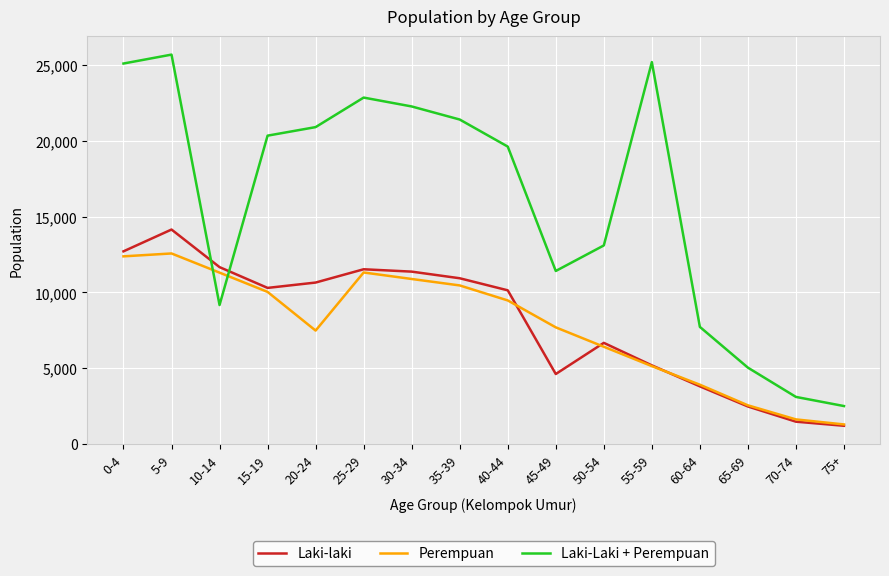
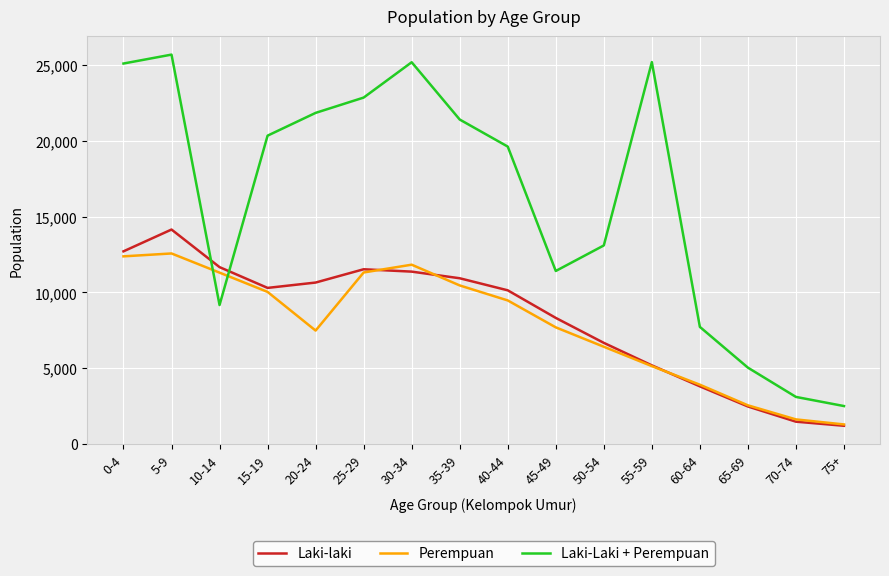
  {
    "Laki-laki": {
      "0-4": "12,700",
      "5-9": "14,100",
      "10-14": "11,700",
      "15-19": "10,300",
      "20-24": "10,700",
      "25-29": "11,500",
      "30-34": "11,400",
      "35-39": "10,900",
      "40-44": "10,100",
-     "45-49": "4,600",
+     "45-49": "8,300",
      "50-54": "6,700"
    },
    "Perempuan": {
      "0-4": "12,400",
      "5-9": "12,600",
      "10-14": "11,300",
      "15-19": "10,000",
      "20-24": "7,500",
      "25-29": "11,300",
-     "30-34": "10,900",
+     "30-34": "11,800",
      "35-39": "10,500",
      "40-44": "9,500",
      "45-49": "7,700",
      "50-54": "6,400"
    },
    "Laki-Laki + Perempuan": {
      "0-4": "25,100",
      "5-9": "25,700",
      "10-14": "9,200",
      "15-19": "20,300",
-     "20-24": "20,900",
+     "20-24": "21,800",
      "25-29": "22,800",
-     "30-34": "22,300",
+     "30-34": "25,200",
      "35-39": "21,400",
      "40-44": "19,600",
      "45-49": "11,400",
      "50-54": "13,100",
      "55-59": "25,200",
      "60-64": "7,700",
      "65-69": "5,000",
      "70-74": "3,100",
      "75+": "2,500"
    }
  }
